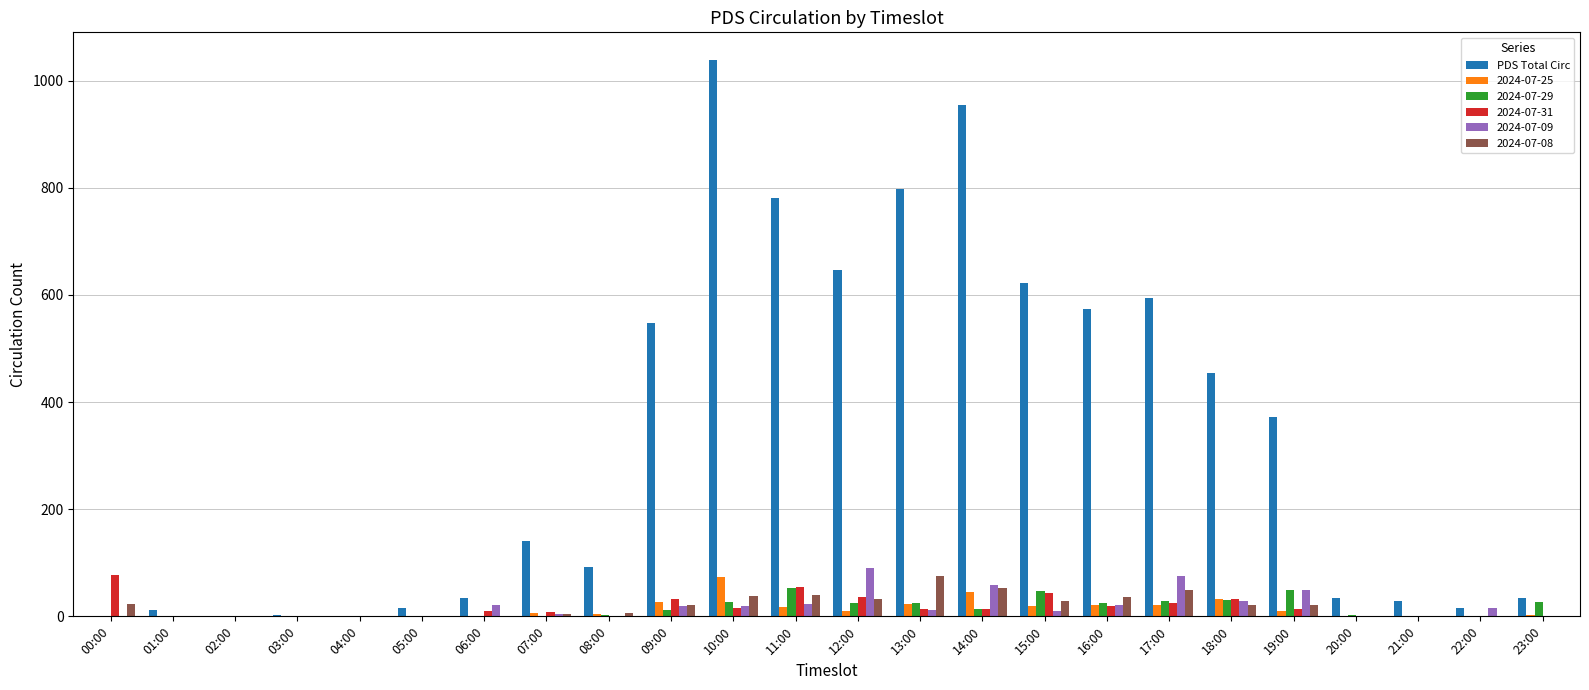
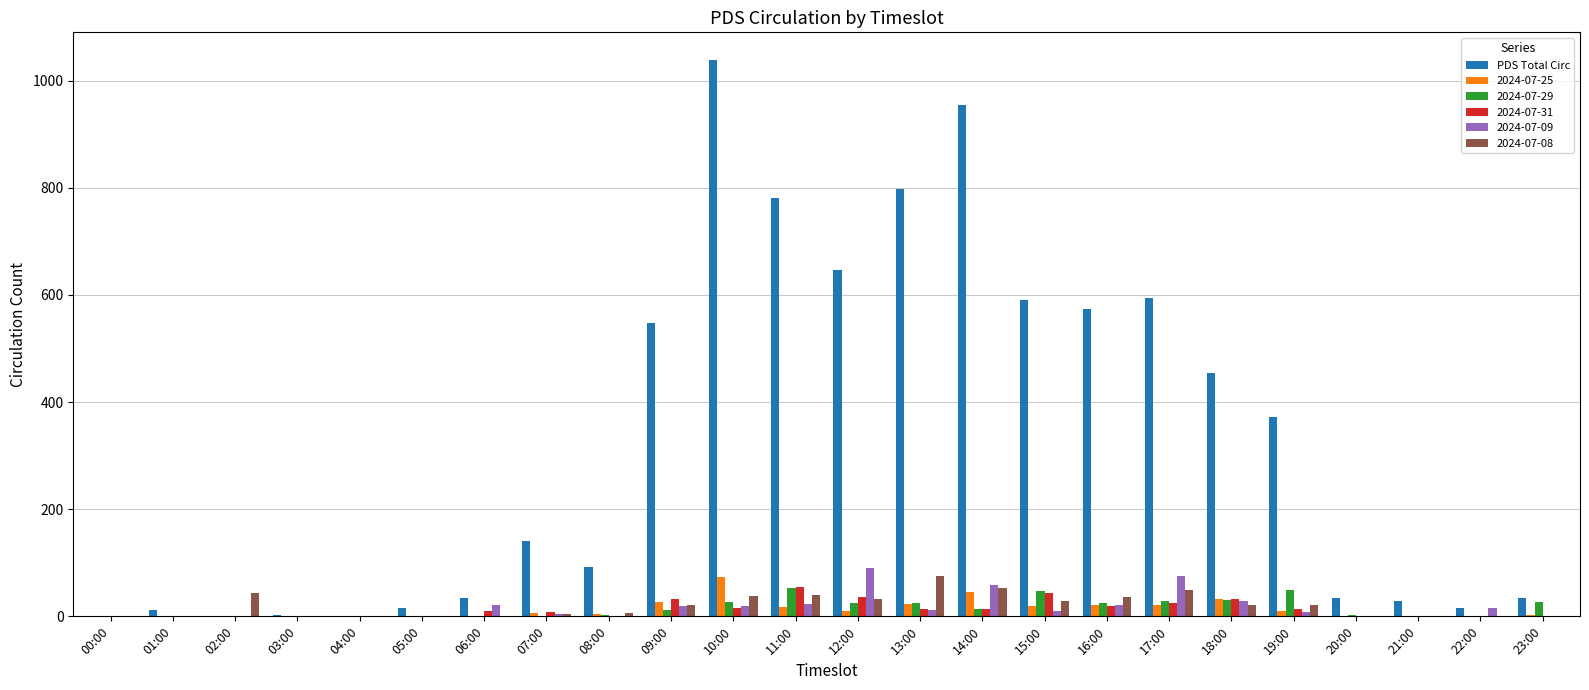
  {
    "PDS Total Circ": {
      "01:00": 10,
      "02:00": 0,
      "04:00": 0,
      "05:00": 20,
      "06:00": 40,
      "07:00": 140,
      "08:00": 90,
      "09:00": 550,
      "10:00": 1040,
      "11:00": 780,
      "12:00": 650,
      "13:00": 800,
      "14:00": 950,
-     "15:00": 620,
+     "15:00": 590,
      "16:00": 570,
      "17:00": 600,
      "18:00": 460,
      "19:00": 370,
      "20:00": 30,
      "21:00": 30,
      "22:00": 20,
      "23:00": 30
    },
    "2024-07-25": {
      "00:00": 0,
      "01:00": 0,
      "02:00": 0,
      "03:00": 0,
      "04:00": 0,
      "07:00": 10,
      "08:00": 10,
      "09:00": 30,
      "10:00": 70,
      "11:00": 20,
      "12:00": 10,
      "13:00": 20,
      "14:00": 50,
      "15:00": 20,
      "16:00": 20,
      "17:00": 20,
      "18:00": 30,
      "19:00": 10,
      "22:00": 0
    },
    "2024-07-29": {
      "00:00": 0,
      "01:00": 0,
      "02:00": 0,
      "03:00": 0,
      "04:00": 0,
      "05:00": 0,
      "09:00": 10,
      "10:00": 30,
      "11:00": 50,
      "12:00": 30,
      "13:00": 30,
      "14:00": 10,
      "15:00": 50,
      "16:00": 30,
      "17:00": 30,
      "18:00": 30,
      "19:00": 50,
      "21:00": 0,
      "22:00": 0,
      "23:00": 30
    },
    "2024-07-31": {
-     "00:00": 80,
+     "00:00": 0,
      "01:00": 0,
      "02:00": 0,
      "03:00": 0,
      "04:00": 0,
      "05:00": 0,
      "06:00": 10,
      "07:00": 10,
      "09:00": 30,
      "10:00": 20,
      "11:00": 50,
      "12:00": 40,
      "13:00": 10,
      "14:00": 10,
      "15:00": 40,
      "16:00": 20,
      "17:00": 20,
      "18:00": 30,
      "19:00": 10,
      "21:00": 0,
      "23:00": 0
    },
    "2024-07-09": {
      "01:00": 0,
      "02:00": 0,
      "03:00": 0,
      "04:00": 0,
      "06:00": 20,
      "07:00": 10,
      "08:00": 0,
      "09:00": 20,
      "10:00": 20,
      "11:00": 20,
      "12:00": 90,
      "13:00": 10,
      "14:00": 60,
      "15:00": 10,
      "16:00": 20,
      "17:00": 80,
      "18:00": 30,
-     "19:00": 50,
+     "19:00": 10,
      "20:00": 0,
      "21:00": 0,
      "22:00": 20,
      "23:00": 0
    },
    "2024-07-08": {
-     "00:00": 20,
+     "00:00": 0,
      "01:00": 0,
-     "02:00": 0,
+     "02:00": 40,
      "03:00": 0,
      "04:00": 0,
      "05:00": 0,
      "07:00": 10,
      "08:00": 10,
      "09:00": 20,
      "10:00": 40,
      "11:00": 40,
      "12:00": 30,
      "13:00": 80,
      "14:00": 50,
      "15:00": 30,
      "16:00": 40,
      "17:00": 50,
      "18:00": 20,
      "19:00": 20,
      "20:00": 0,
      "22:00": 0,
      "23:00": 0
    }
  }
